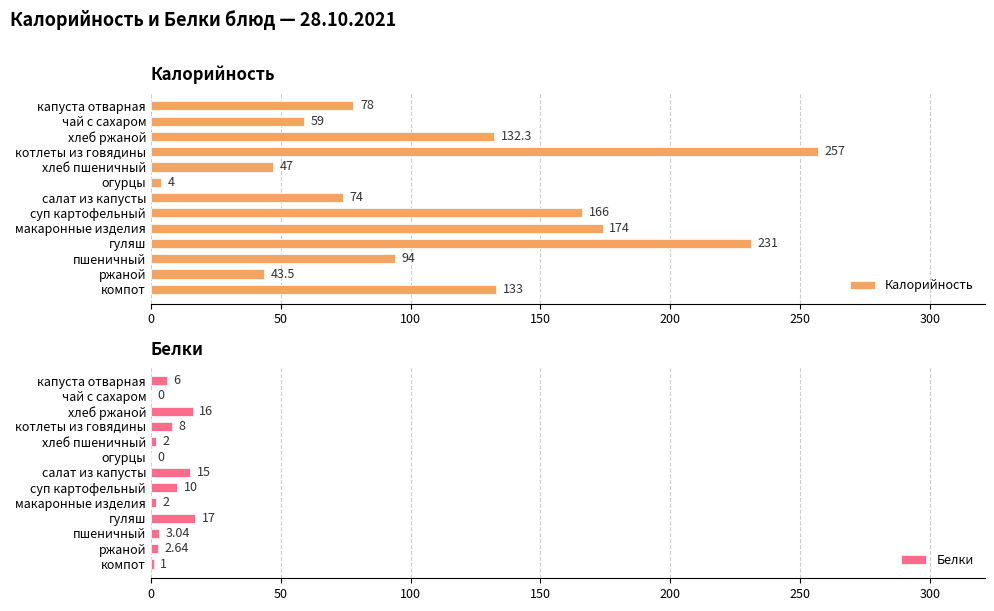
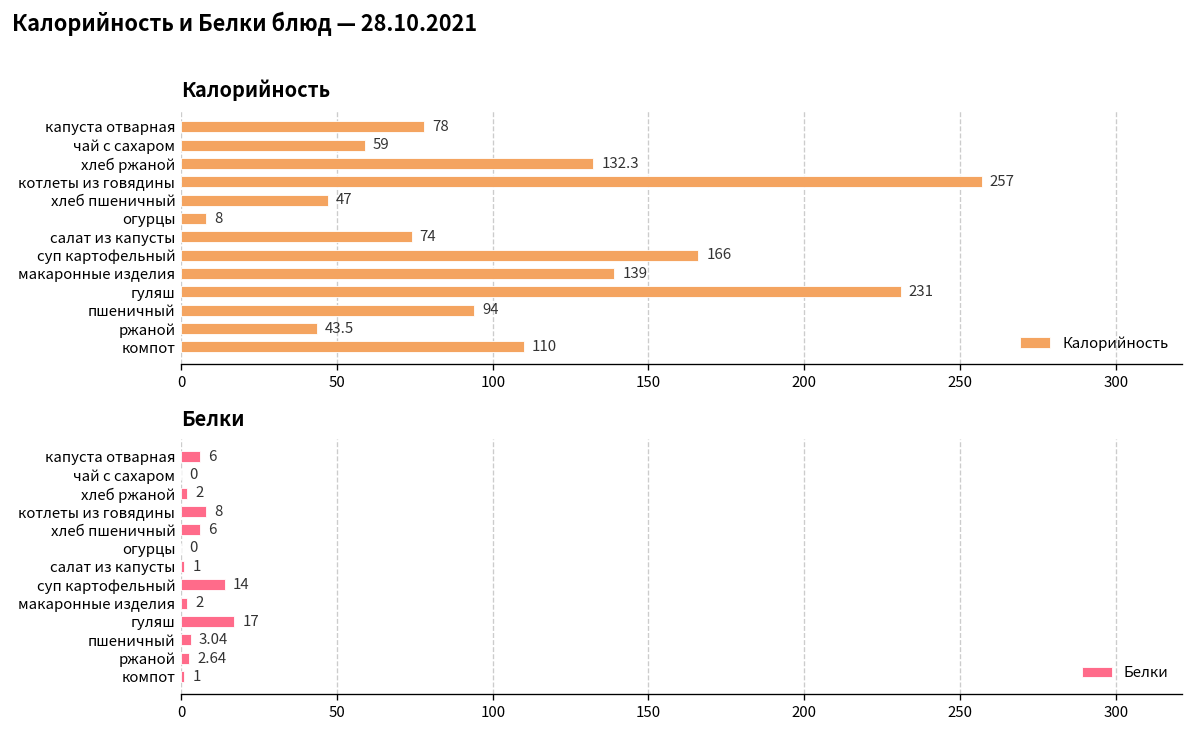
  {
    "Калорийность": {
      "капуста отварная": 78,
      "чай с сахаром": 59,
      "хлеб ржаной": 132.3,
      "котлеты из говядины": 257,
      "хлеб пшеничный": 47,
-     "огурцы": 4,
+     "огурцы": 8,
      "салат из капусты": 74,
      "суп картофельный": 166,
-     "макаронные изделия": 174,
+     "макаронные изделия": 139,
      "гуляш": 231,
      "пшеничный": 94,
      "ржаной": 43.5,
-     "компот": 133
+     "компот": 110
    },
    "Белки": {
      "капуста отварная": 6,
      "чай с сахаром": 0,
-     "хлеб ржаной": 16,
+     "хлеб ржаной": 2,
      "котлеты из говядины": 8,
-     "хлеб пшеничный": 2,
+     "хлеб пшеничный": 6,
      "огурцы": 0,
-     "салат из капусты": 15,
-     "суп картофельный": 10,
+     "салат из капусты": 1,
+     "суп картофельный": 14,
      "макаронные изделия": 2,
      "гуляш": 17,
      "пшеничный": 3.04,
      "ржаной": 2.64,
      "компот": 1
    }
  }
